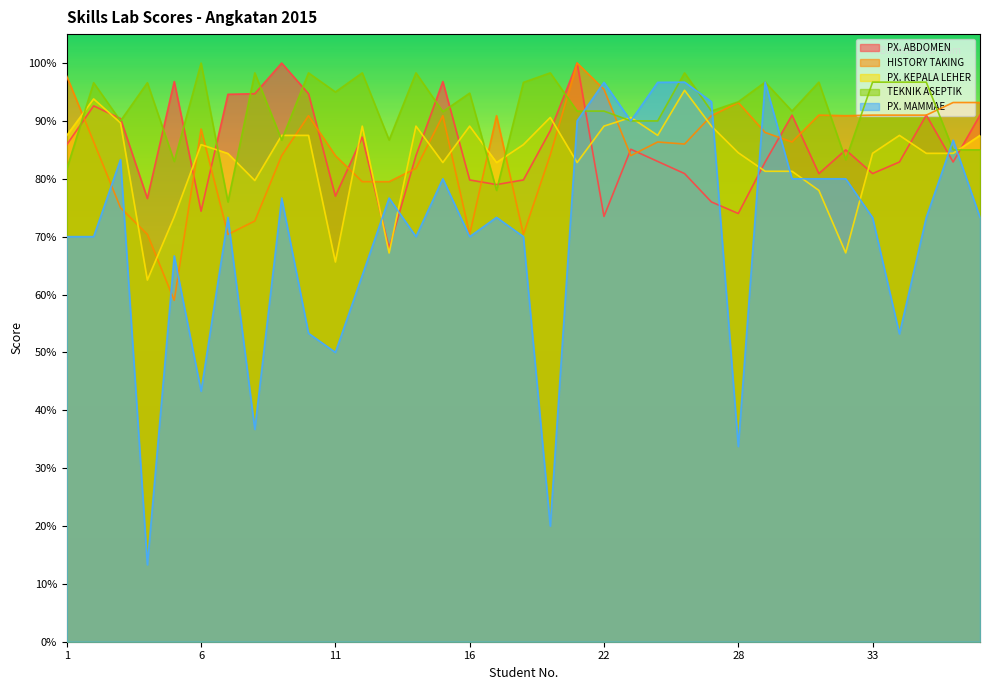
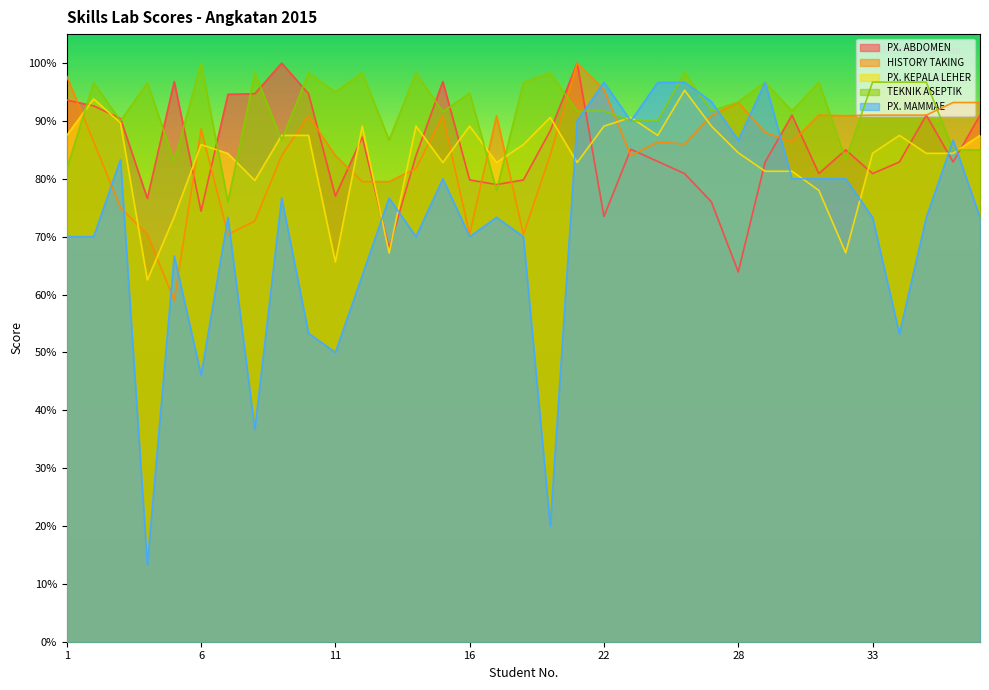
  {
    "PX. ABDOMEN": {
-     "1": "86%",
+     "1": "94%",
      "6": "74%",
      "11": "77%",
      "16": "80%",
      "22": "74%",
-     "28": "74%",
+     "28": "64%",
      "33": "81%"
    },
    "HISTORY TAKING": {
      "1": "98%",
      "6": "89%",
      "11": "84%",
      "22": "95%"
    },
    "PX. KEPALA LEHER": {
      "1": "88%",
      "6": "86%",
      "11": "66%",
      "16": "89%",
      "22": "89%",
      "28": "85%",
      "33": "84%"
    },
    "TEKNIK ASEPTIK": {
      "1": "82%",
      "6": "100%",
      "11": "95%",
      "16": "95%",
      "22": "92%"
    },
    "PX. MAMMAE": {
      "1": "70%",
-     "6": "43%",
+     "6": "46%",
      "11": "50%",
      "22": "97%",
-     "28": "34%",
+     "28": "87%",
      "33": "73%"
    }
  }
